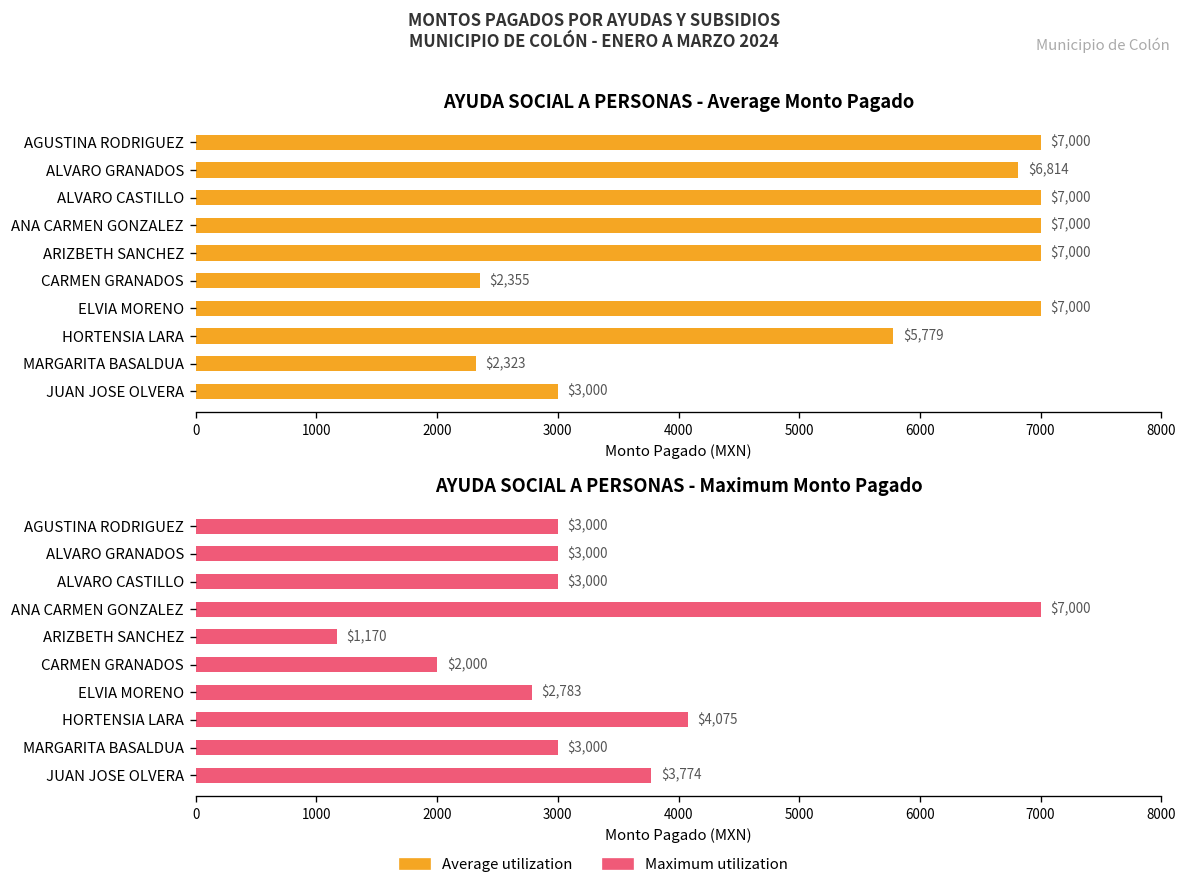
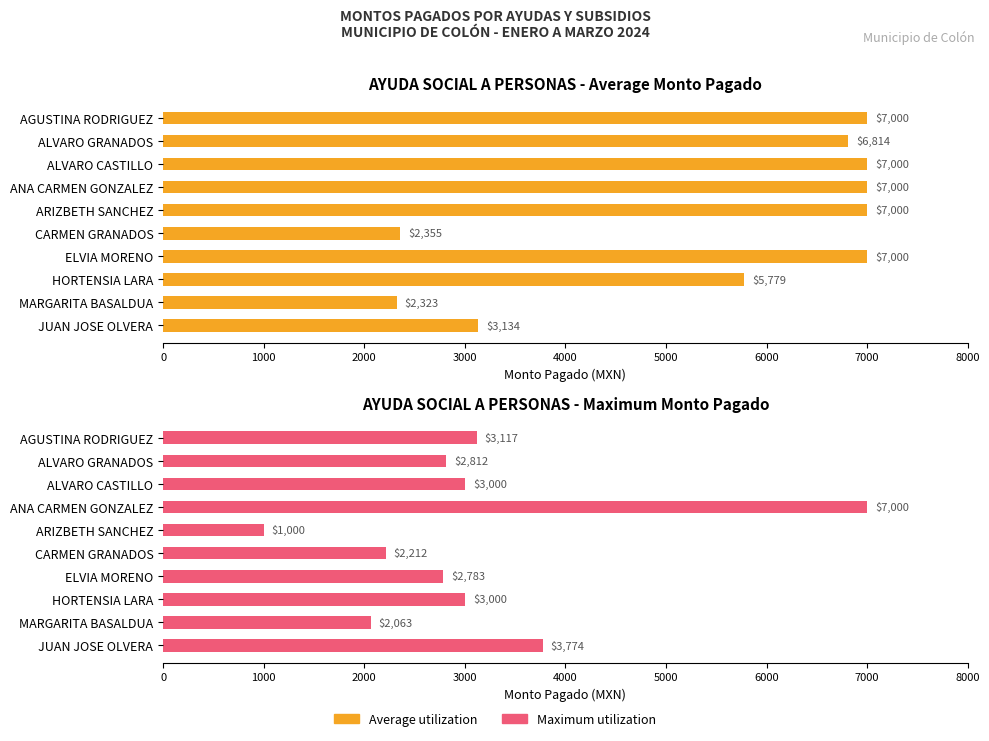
  {
    "AYUDA SOCIAL A PERSONAS - Average Monto Pagado": {
      "AGUSTINA RODRIGUEZ": "$7,000",
      "ALVARO GRANADOS": "$6,814",
      "ALVARO CASTILLO": "$7,000",
      "ANA CARMEN GONZALEZ": "$7,000",
      "ARIZBETH SANCHEZ": "$7,000",
      "CARMEN GRANADOS": "$2,355",
      "ELVIA MORENO": "$7,000",
      "HORTENSIA LARA": "$5,779",
      "MARGARITA BASALDUA": "$2,323",
-     "JUAN JOSE OLVERA": "$3,000"
+     "JUAN JOSE OLVERA": "$3,134"
    },
    "AYUDA SOCIAL A PERSONAS - Maximum Monto Pagado": {
-     "AGUSTINA RODRIGUEZ": "$3,000",
-     "ALVARO GRANADOS": "$3,000",
+     "AGUSTINA RODRIGUEZ": "$3,117",
+     "ALVARO GRANADOS": "$2,812",
      "ALVARO CASTILLO": "$3,000",
      "ANA CARMEN GONZALEZ": "$7,000",
-     "ARIZBETH SANCHEZ": "$1,170",
-     "CARMEN GRANADOS": "$2,000",
+     "ARIZBETH SANCHEZ": "$1,000",
+     "CARMEN GRANADOS": "$2,212",
      "ELVIA MORENO": "$2,783",
-     "HORTENSIA LARA": "$4,075",
-     "MARGARITA BASALDUA": "$3,000",
+     "HORTENSIA LARA": "$3,000",
+     "MARGARITA BASALDUA": "$2,063",
      "JUAN JOSE OLVERA": "$3,774"
    }
  }
